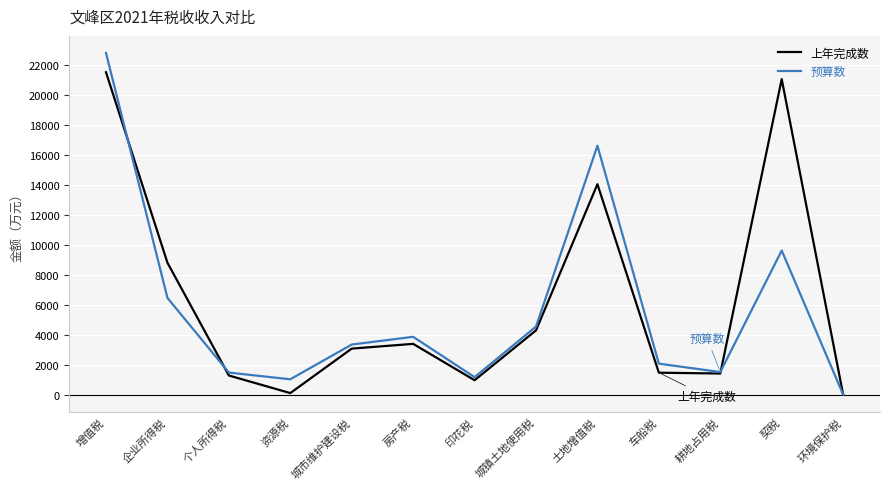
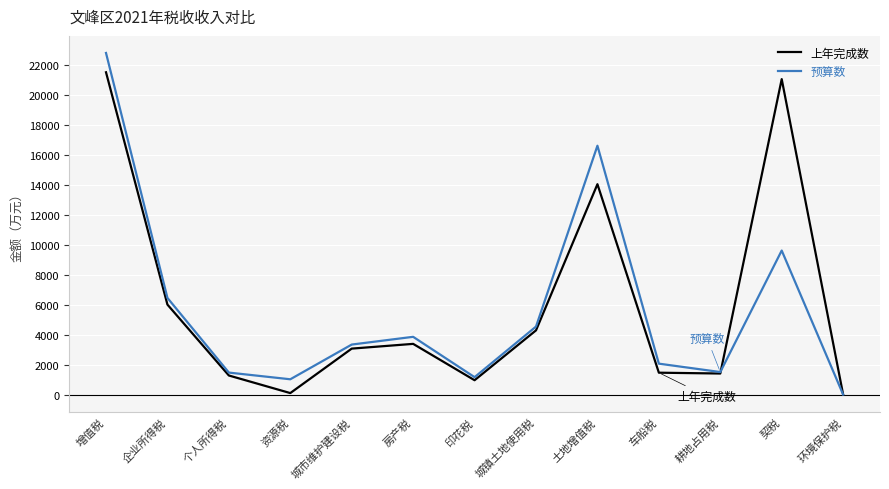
  {
    "上年完成数": {
      "增值税": 21500,
-     "企业所得税": 8800,
+     "企业所得税": 6000,
      "个人所得税": 1300,
      "资源税": 100,
      "城市维护建设税": 3100,
      "房产税": 3400,
      "印花税": 1000,
      "城镇土地使用税": 4300,
      "土地增值税": 14000,
      "车船税": 1500,
      "契税": 21000
    },
    "预算数": {
      "增值税": 22800,
      "企业所得税": 6400,
      "个人所得税": 1500,
      "资源税": 1000,
      "城市维护建设税": 3300,
      "房产税": 3900,
      "印花税": 1200,
      "城镇土地使用税": 4500,
      "土地增值税": 16600,
      "车船税": 2100,
      "契税": 9600
    }
  }
